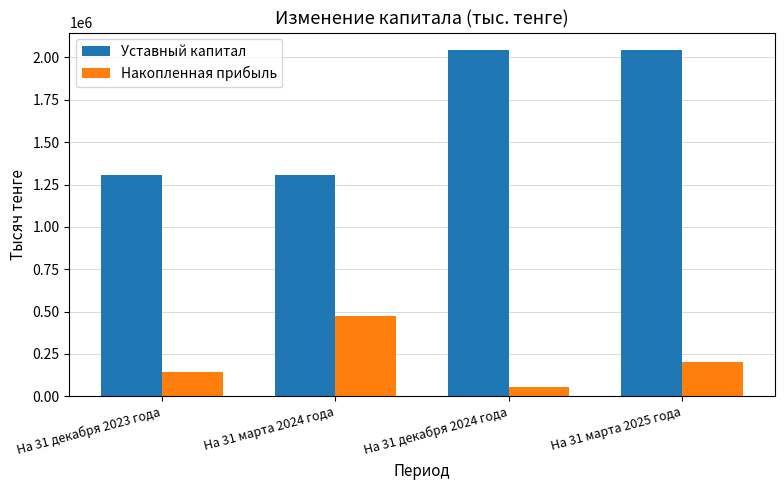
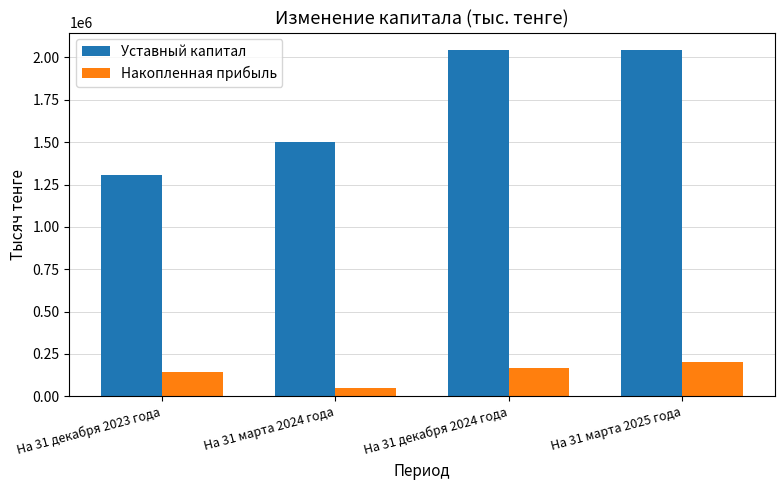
  {
    "Уставный капитал": {
      "На 31 декабря 2023 года": 1310000,
-     "На 31 марта 2024 года": 1310000,
+     "На 31 марта 2024 года": 1500000,
      "На 31 декабря 2024 года": 2050000,
      "На 31 марта 2025 года": 2050000
    },
    "Накопленная прибыль": {
      "На 31 декабря 2023 года": 140000,
-     "На 31 марта 2024 года": 480000,
-     "На 31 декабря 2024 года": 60000,
+     "На 31 марта 2024 года": 50000,
+     "На 31 декабря 2024 года": 170000,
      "На 31 марта 2025 года": 200000
    }
  }
